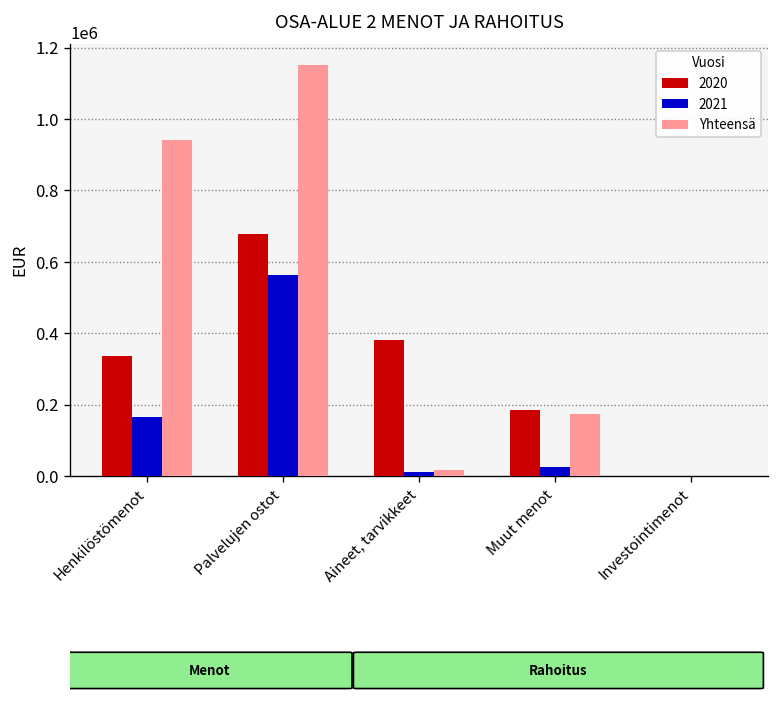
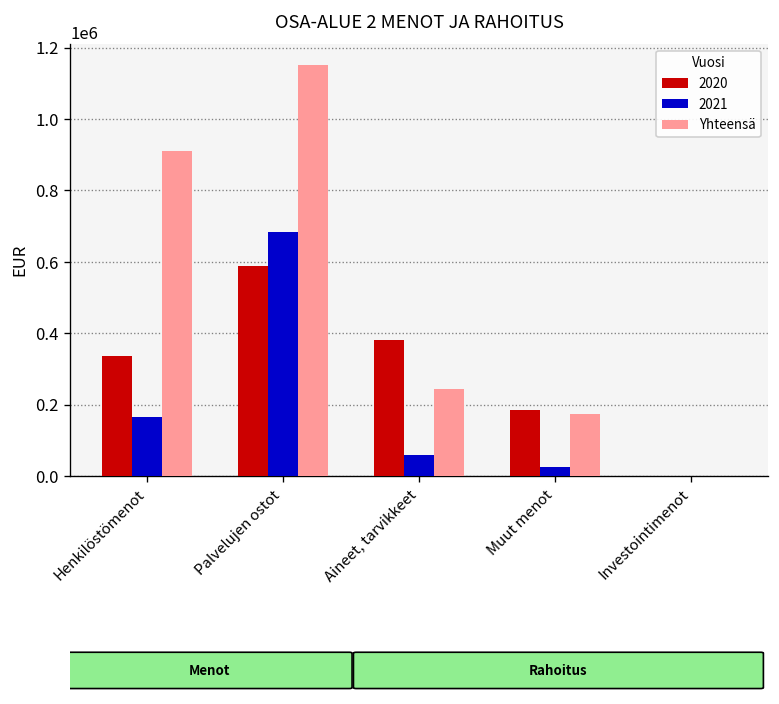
  {
    "2020": {
      "Henkilöstömenot": 340000,
-     "Palvelujen ostot": 680000,
+     "Palvelujen ostot": 590000,
      "Aineet, tarvikkeet": 380000,
      "Muut menot": 190000,
      "Investointimenot": 0
    },
    "2021": {
      "Henkilöstömenot": 160000,
-     "Palvelujen ostot": 560000,
-     "Aineet, tarvikkeet": 10000,
+     "Palvelujen ostot": 680000,
+     "Aineet, tarvikkeet": 60000,
      "Muut menot": 20000,
      "Investointimenot": 0
    },
    "Yhteensä": {
-     "Henkilöstömenot": 940000,
+     "Henkilöstömenot": 910000,
      "Palvelujen ostot": 1150000,
-     "Aineet, tarvikkeet": 20000,
+     "Aineet, tarvikkeet": 240000,
      "Muut menot": 170000,
      "Investointimenot": 0
    }
  }
